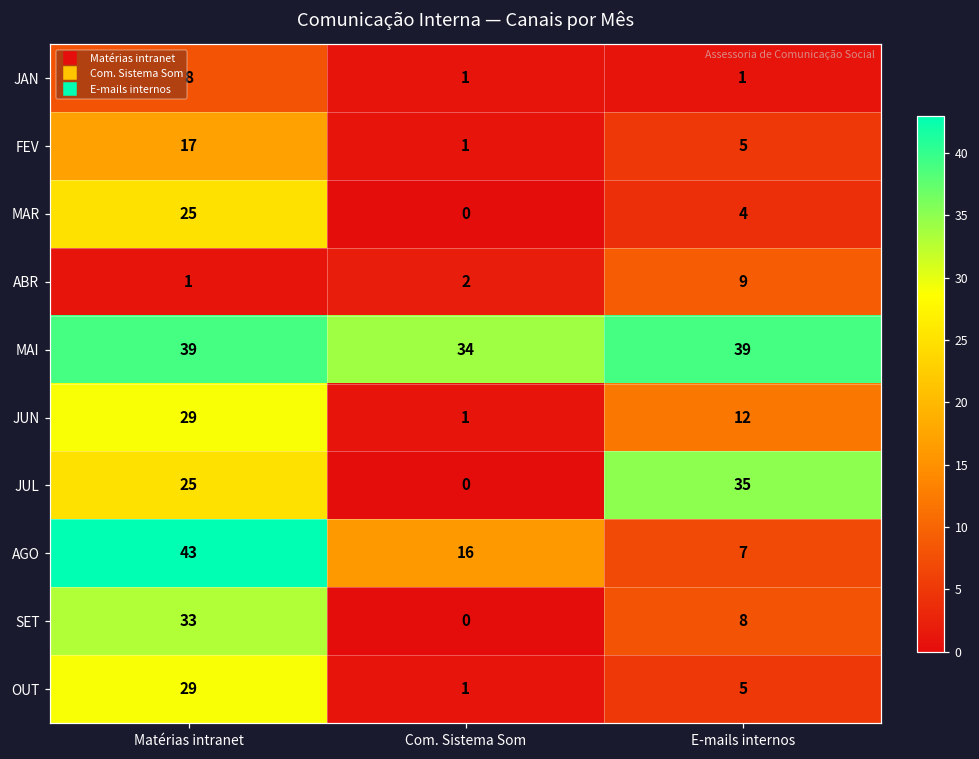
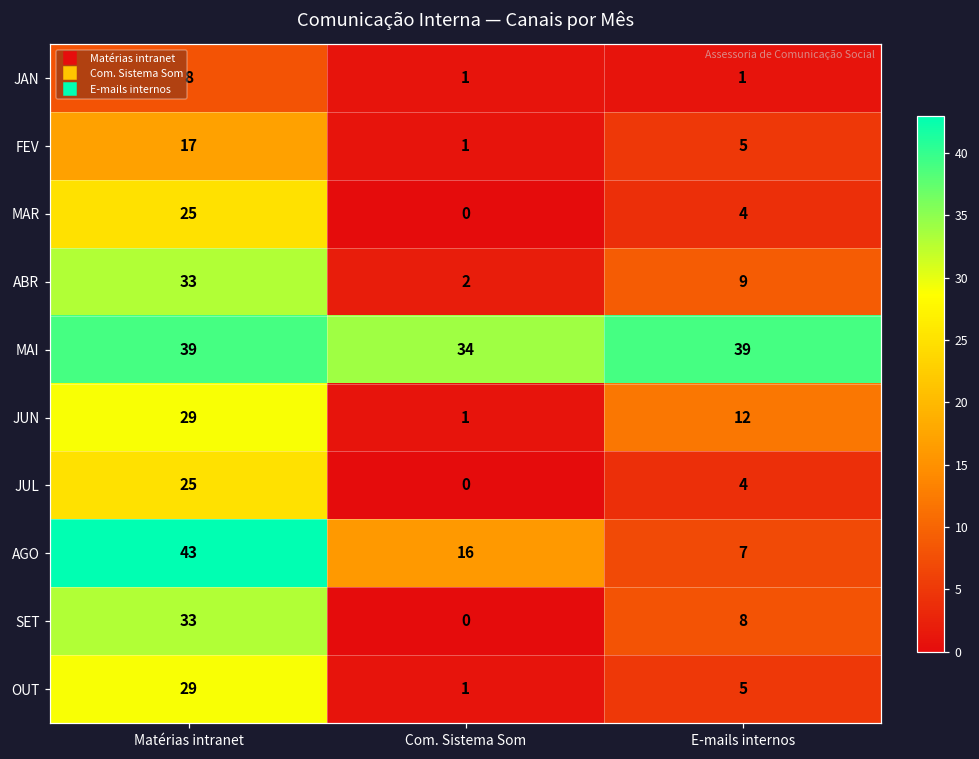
  {
    "JAN": {
      "Com. Sistema Som": 1
    },
    "FEV": {
      "Matérias intranet": 17,
      "Com. Sistema Som": 1,
      "E-mails internos": 5
    },
    "MAR": {
      "Matérias intranet": 25,
      "Com. Sistema Som": 0,
      "E-mails internos": 4
    },
    "ABR": {
-     "Matérias intranet": 1,
+     "Matérias intranet": 33,
      "Com. Sistema Som": 2,
      "E-mails internos": 9
    },
    "MAI": {
      "Matérias intranet": 39,
      "Com. Sistema Som": 34,
      "E-mails internos": 39
    },
    "JUN": {
      "Matérias intranet": 29,
      "Com. Sistema Som": 1,
      "E-mails internos": 12
    },
    "JUL": {
      "Matérias intranet": 25,
      "Com. Sistema Som": 0,
-     "E-mails internos": 35
+     "E-mails internos": 4
    },
    "AGO": {
      "Matérias intranet": 43,
      "Com. Sistema Som": 16,
      "E-mails internos": 7
    },
    "SET": {
      "Matérias intranet": 33,
      "Com. Sistema Som": 0,
      "E-mails internos": 8
    },
    "OUT": {
      "Matérias intranet": 29,
      "Com. Sistema Som": 1,
      "E-mails internos": 5
    }
  }
